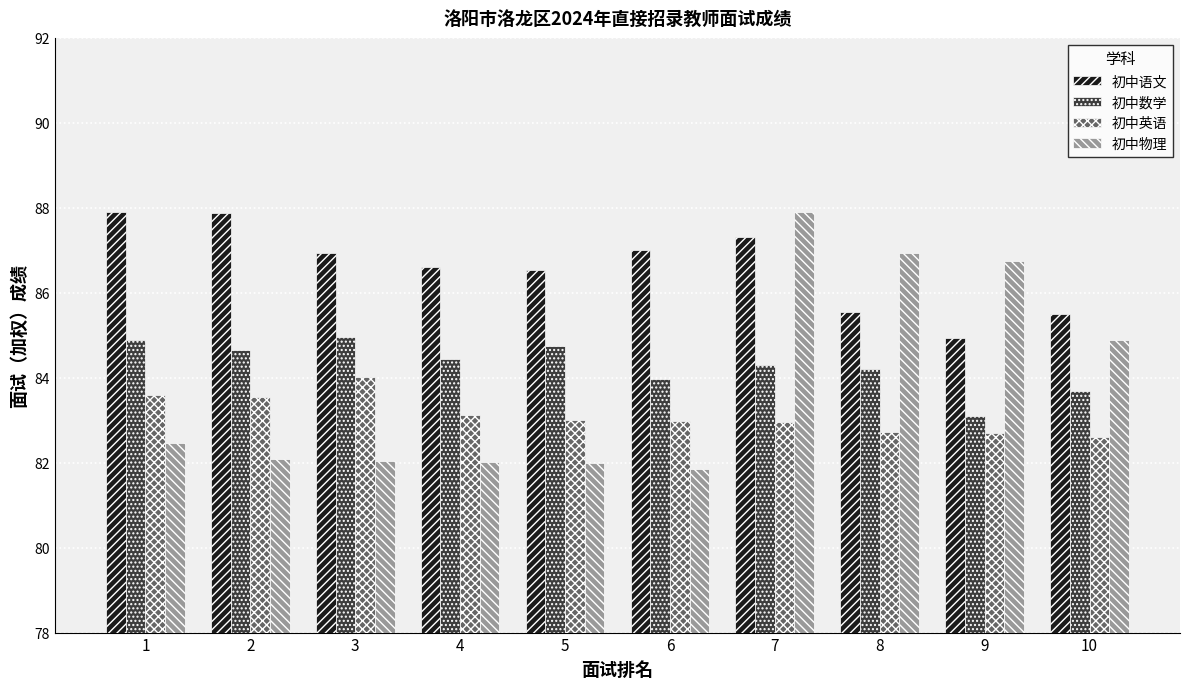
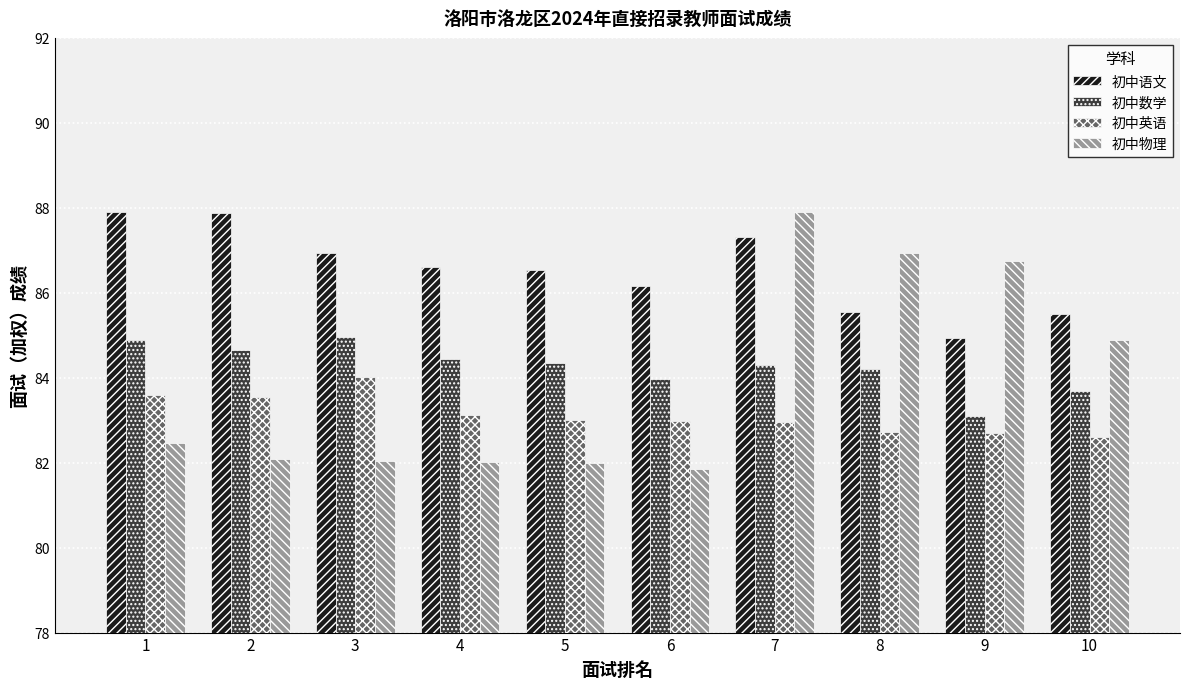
  {
    "初中语文": {
      "1": 87.9,
      "2": 87.9,
      "3": 86.9,
      "4": 86.6,
      "5": 86.5,
-     "6": 87.0,
+     "6": 86.2,
      "7": 87.3,
      "8": 85.5,
      "9": 84.9,
      "10": 85.5
    },
    "初中数学": {
      "1": 84.9,
      "2": 84.7,
      "3": 84.9,
      "4": 84.4,
-     "5": 84.7,
+     "5": 84.3,
      "6": 84.0,
      "7": 84.3,
      "8": 84.2,
      "9": 83.1,
      "10": 83.7
    },
    "初中英语": {
      "1": 83.6,
      "2": 83.6,
      "3": 84.0,
      "4": 83.1,
      "5": 83.0,
      "6": 83.0,
      "7": 83.0,
      "8": 82.7,
      "9": 82.7,
      "10": 82.6
    },
    "初中物理": {
      "1": 82.5,
      "2": 82.1,
      "3": 82.0,
      "4": 82.0,
      "5": 82.0,
      "6": 81.8,
      "7": 87.9,
      "8": 86.9,
      "9": 86.7,
      "10": 84.9
    }
  }
